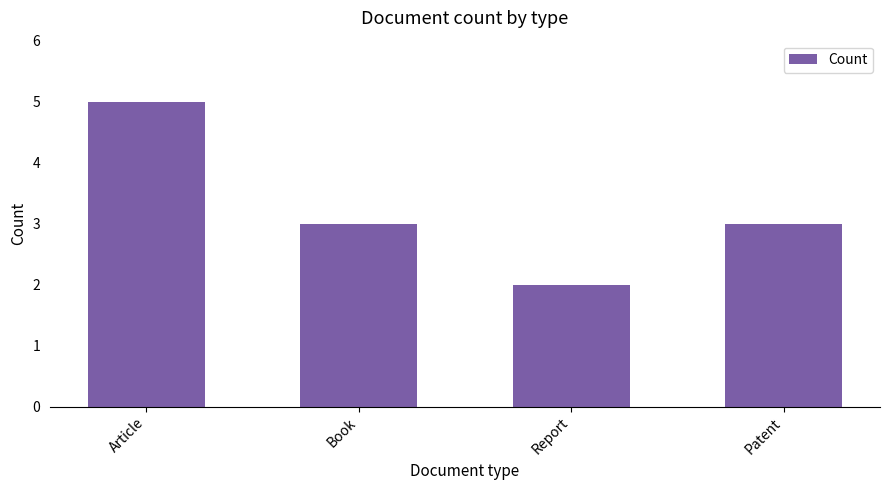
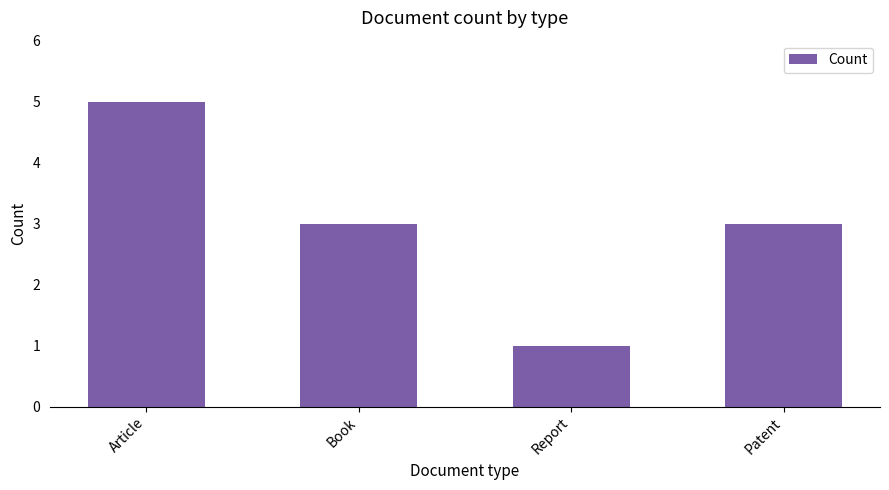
  {
    "Article": 5,
    "Book": 3,
-   "Report": 2,
+   "Report": 1,
    "Patent": 3
  }
